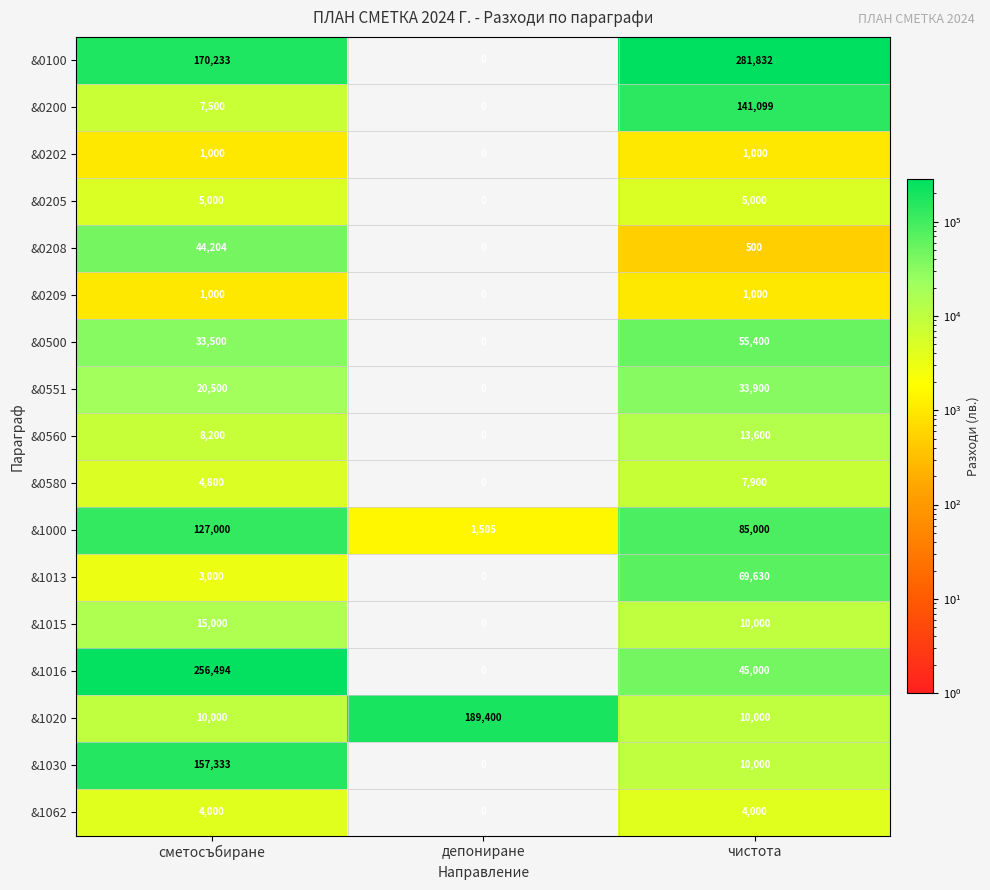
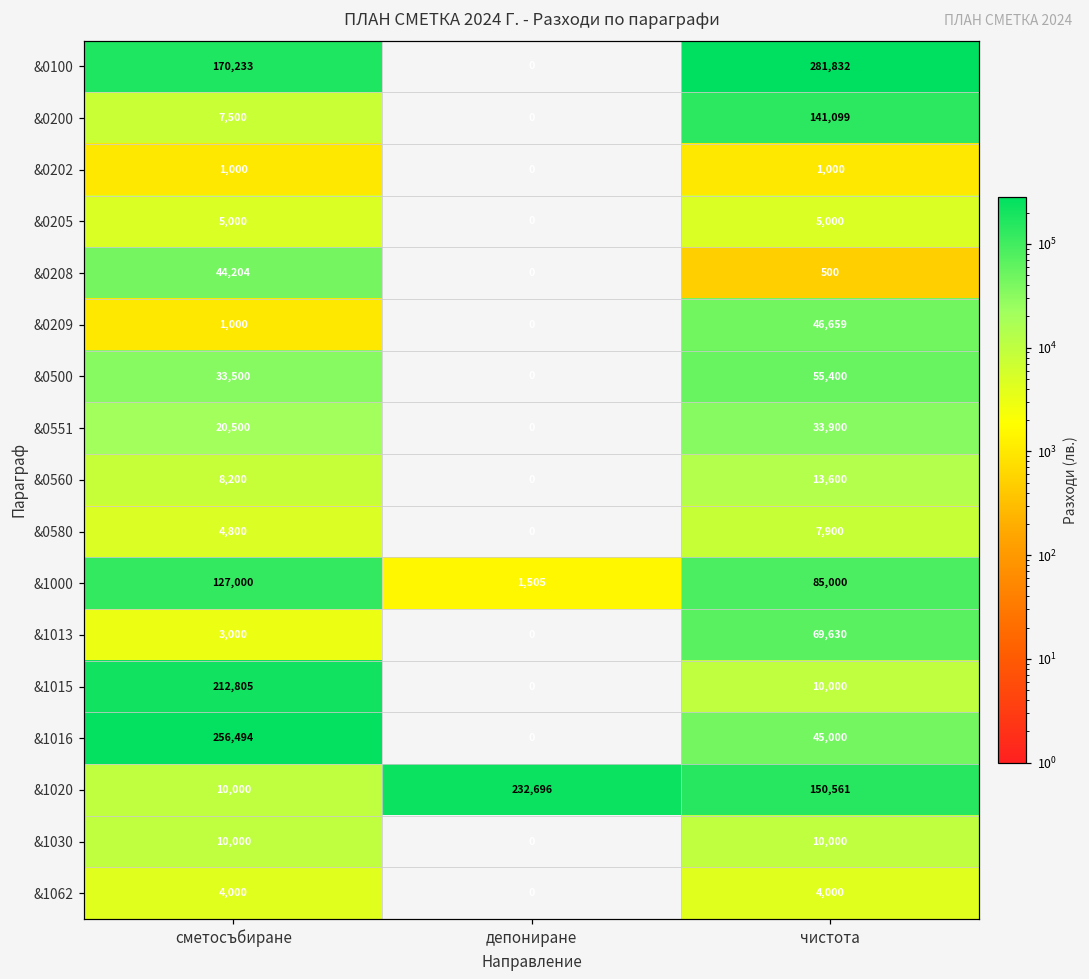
  {
    "&0100": {
      "сметосъбиране": "170,233",
      "чистота": "281,832"
    },
    "&0200": {
      "сметосъбиране": "7,500",
      "чистота": "141,099"
    },
    "&0202": {
      "сметосъбиране": "1,000",
      "чистота": "1,000"
    },
    "&0205": {
      "сметосъбиране": "5,000",
      "чистота": "5,000"
    },
    "&0208": {
      "сметосъбиране": "44,204",
      "чистота": "500"
    },
    "&0209": {
      "сметосъбиране": "1,000",
-     "чистота": "1,000"
+     "чистота": "46,659"
    },
    "&0500": {
      "сметосъбиране": "33,500",
      "чистота": "55,400"
    },
    "&0551": {
      "сметосъбиране": "20,500",
      "чистота": "33,900"
    },
    "&0560": {
      "сметосъбиране": "8,200",
      "чистота": "13,600"
    },
    "&0580": {
      "сметосъбиране": "4,800",
      "чистота": "7,900"
    },
    "&1000": {
      "сметосъбиране": "127,000",
      "депониране": "1,505",
      "чистота": "85,000"
    },
    "&1013": {
      "сметосъбиране": "3,000",
      "чистота": "69,630"
    },
    "&1015": {
-     "сметосъбиране": "15,000",
+     "сметосъбиране": "212,805",
      "чистота": "10,000"
    },
    "&1016": {
      "сметосъбиране": "256,494",
      "чистота": "45,000"
    },
    "&1020": {
      "сметосъбиране": "10,000",
-     "депониране": "189,400",
-     "чистота": "10,000"
+     "депониране": "232,696",
+     "чистота": "150,561"
    },
    "&1030": {
-     "сметосъбиране": "157,333",
+     "сметосъбиране": "10,000",
      "чистота": "10,000"
    },
    "&1062": {
      "сметосъбиране": "4,000",
      "чистота": "4,000"
    }
  }
